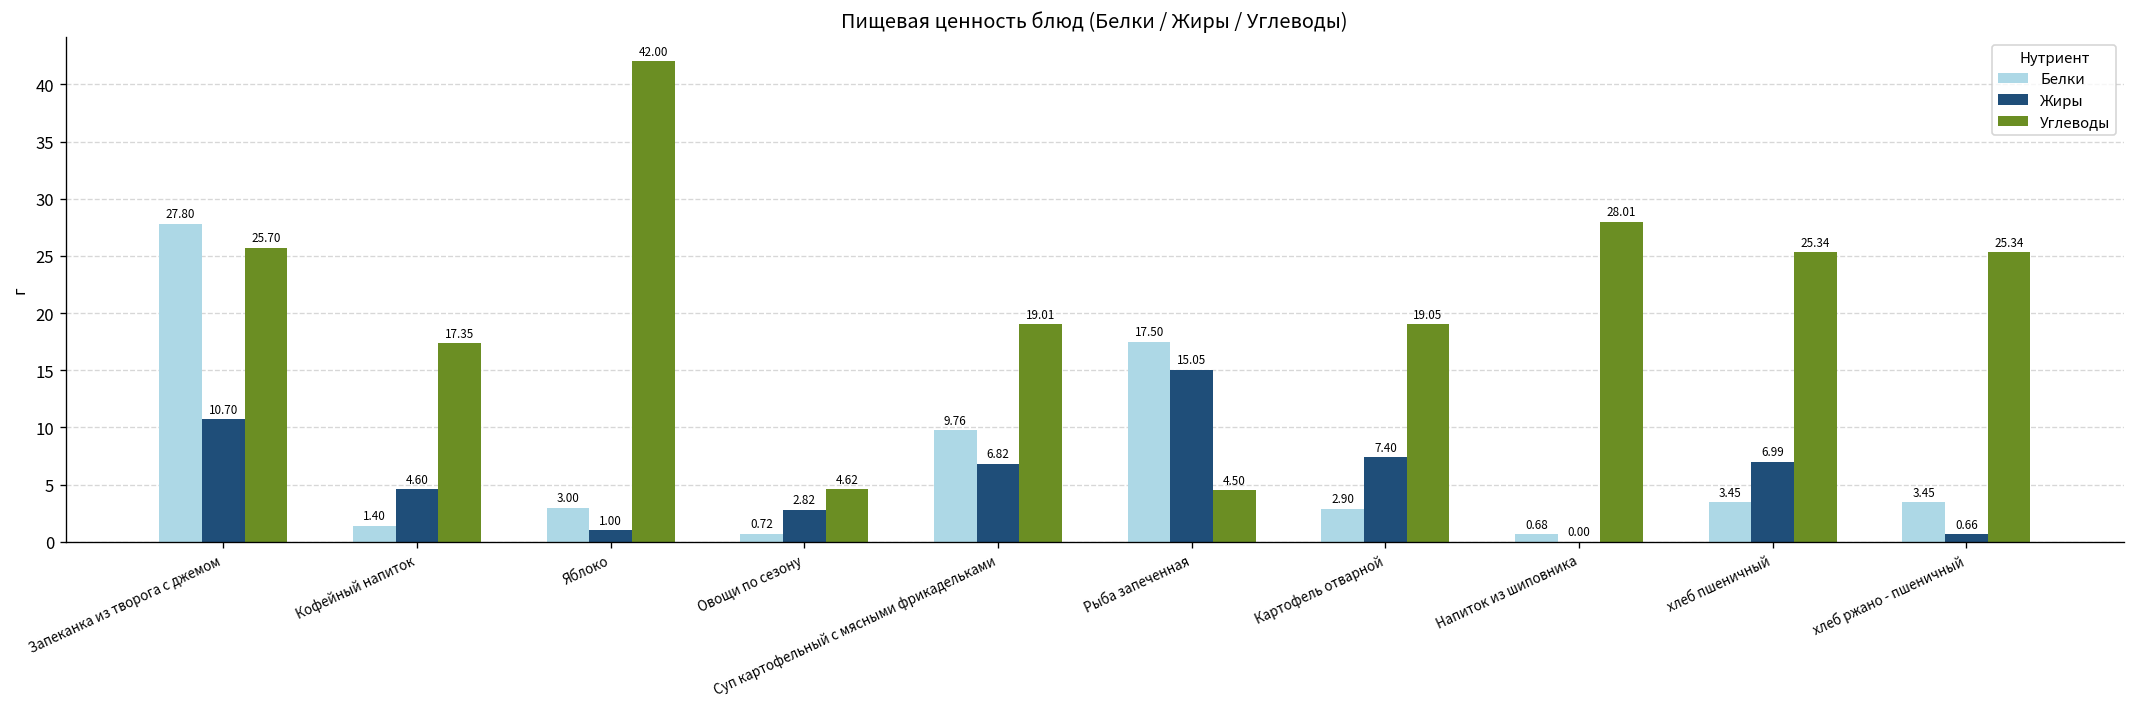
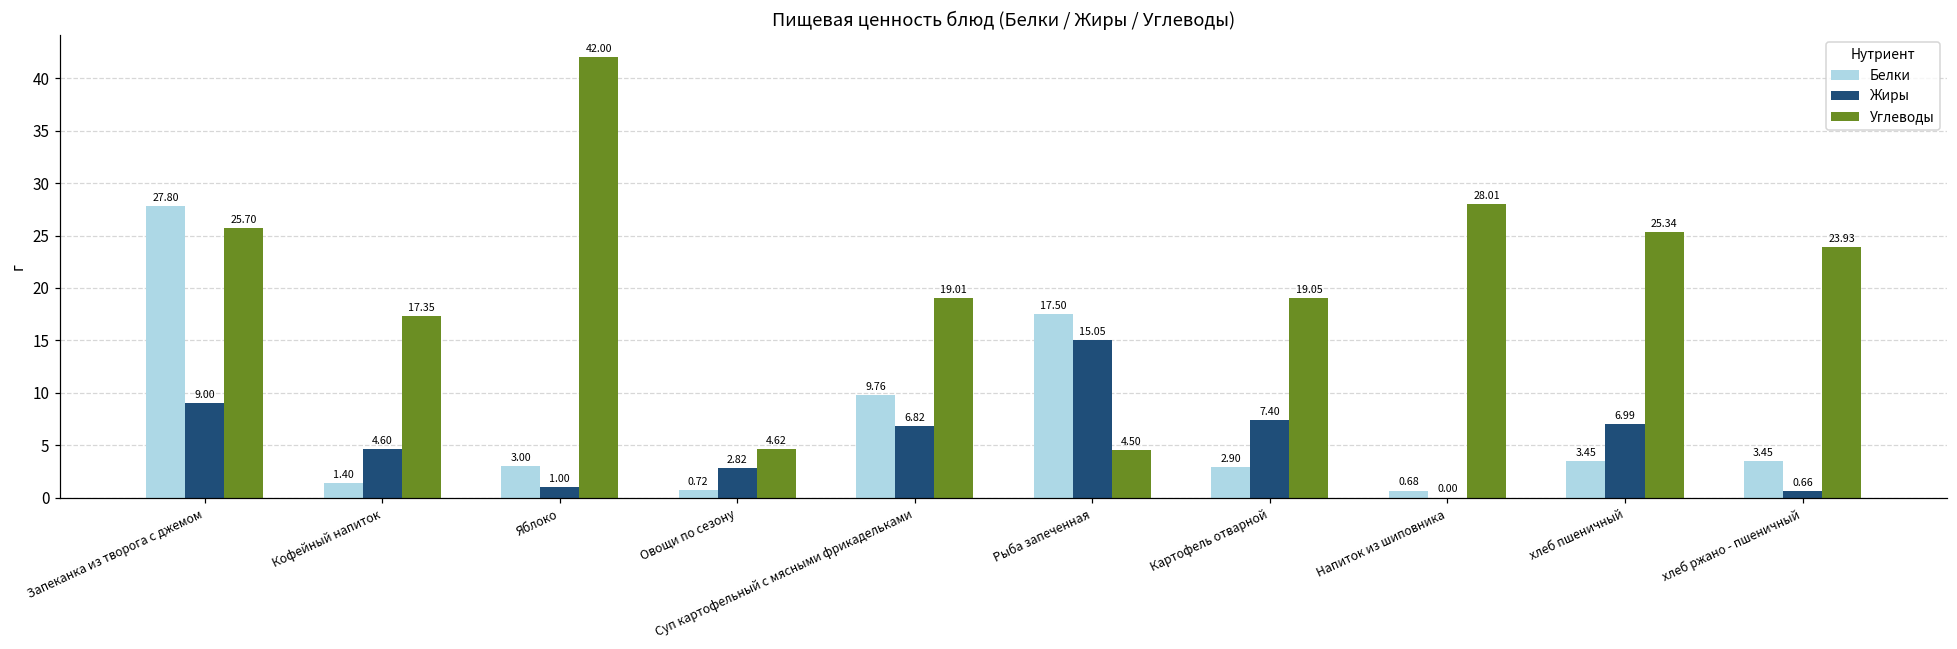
  {
    "Белки": {
      "Запеканка из творога с джемом": 27.80,
      "Кофейный напиток": 1.40,
      "Яблоко": 3.00,
      "Овощи по сезону": 0.72,
      "Суп картофельный с мясными фрикадельками": 9.76,
      "Рыба запеченная": 17.50,
      "Картофель отварной": 2.90,
      "Напиток из шиповника": 0.68,
      "хлеб пшеничный": 3.45,
      "хлеб ржано - пшеничный": 3.45
    },
    "Жиры": {
-     "Запеканка из творога с джемом": 10.70,
+     "Запеканка из творога с джемом": 9.00,
      "Кофейный напиток": 4.60,
      "Яблоко": 1.00,
      "Овощи по сезону": 2.82,
      "Суп картофельный с мясными фрикадельками": 6.82,
      "Рыба запеченная": 15.05,
      "Картофель отварной": 7.40,
      "Напиток из шиповника": 0.00,
      "хлеб пшеничный": 6.99,
      "хлеб ржано - пшеничный": 0.66
    },
    "Углеводы": {
      "Запеканка из творога с джемом": 25.70,
      "Кофейный напиток": 17.35,
      "Яблоко": 42.00,
      "Овощи по сезону": 4.62,
      "Суп картофельный с мясными фрикадельками": 19.01,
      "Рыба запеченная": 4.50,
      "Картофель отварной": 19.05,
      "Напиток из шиповника": 28.01,
      "хлеб пшеничный": 25.34,
-     "хлеб ржано - пшеничный": 25.34
+     "хлеб ржано - пшеничный": 23.93
    }
  }
